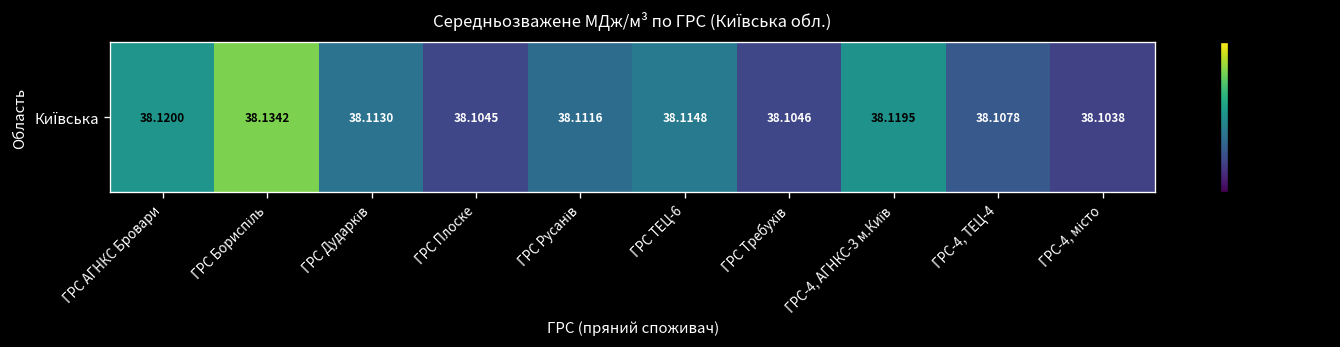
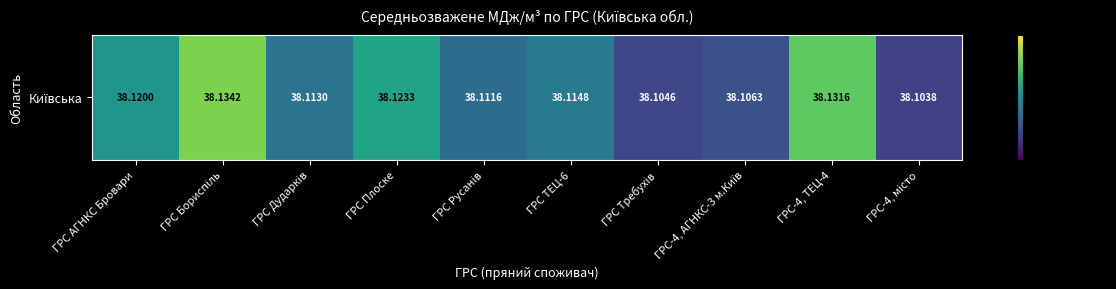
  {
    "Київська": {
      "ГРС АГНКС Бровари": 38.1200,
      "ГРС Бориспіль": 38.1342,
      "ГРС Дударків": 38.1130,
-     "ГРС Плоске": 38.1045,
+     "ГРС Плоске": 38.1233,
      "ГРС Русанів": 38.1116,
      "ГРС ТЕЦ-6": 38.1148,
      "ГРС Требухів": 38.1046,
-     "ГРС-4, АГНКС-3 м.Київ": 38.1195,
-     "ГРС-4, ТЕЦ-4": 38.1078,
+     "ГРС-4, АГНКС-3 м.Київ": 38.1063,
+     "ГРС-4, ТЕЦ-4": 38.1316,
      "ГРС-4, місто": 38.1038
    }
  }
